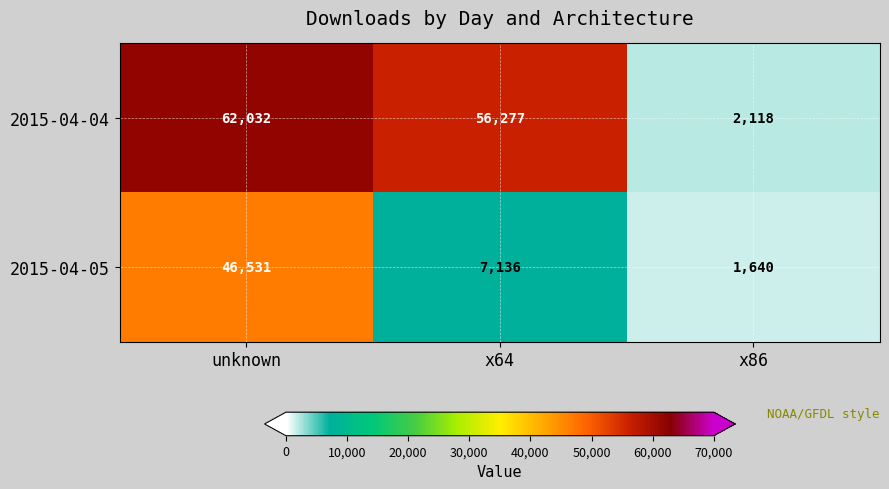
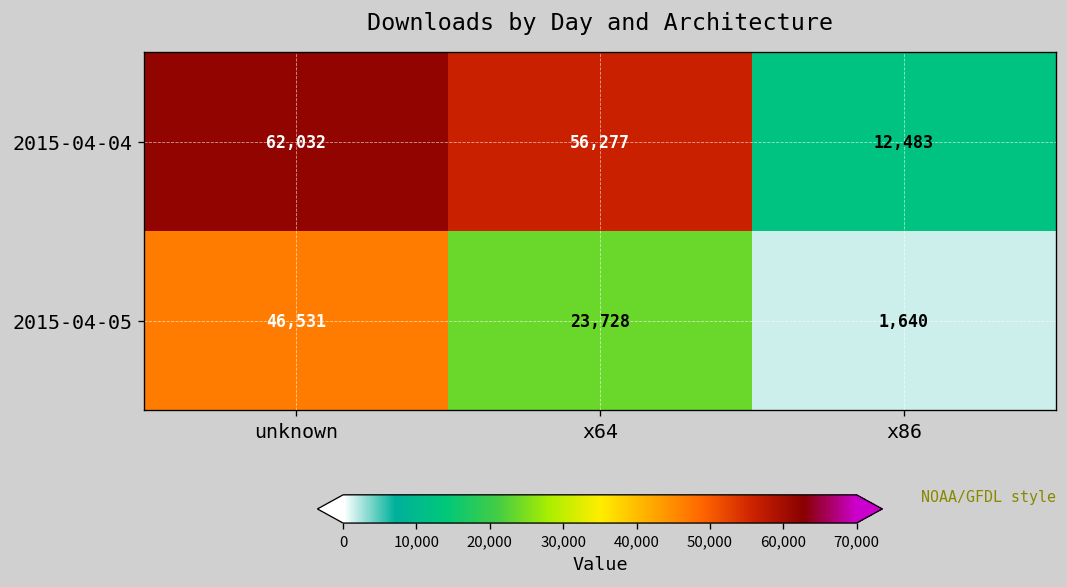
  {
    "2015-04-04": {
      "unknown": "62,032",
      "x64": "56,277",
-     "x86": "2,118"
+     "x86": "12,483"
    },
    "2015-04-05": {
      "unknown": "46,531",
-     "x64": "7,136",
+     "x64": "23,728",
      "x86": "1,640"
    }
  }
